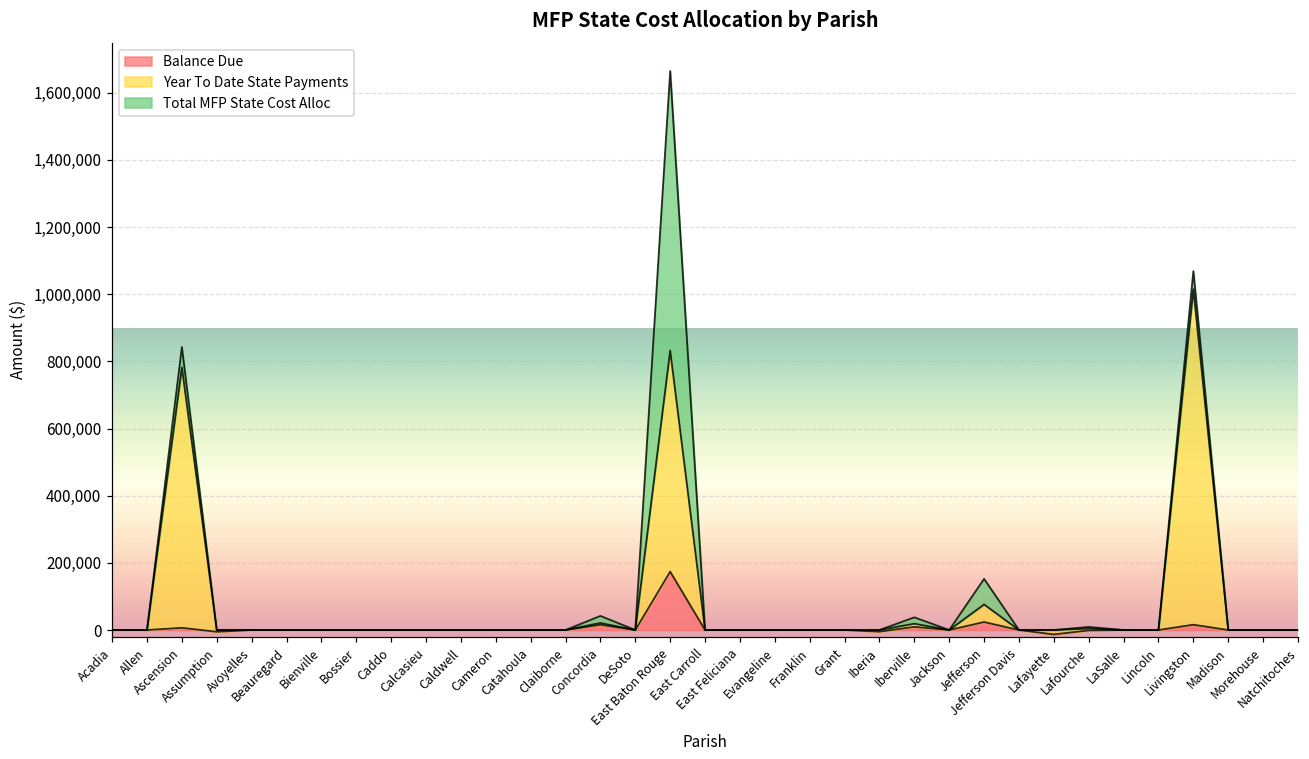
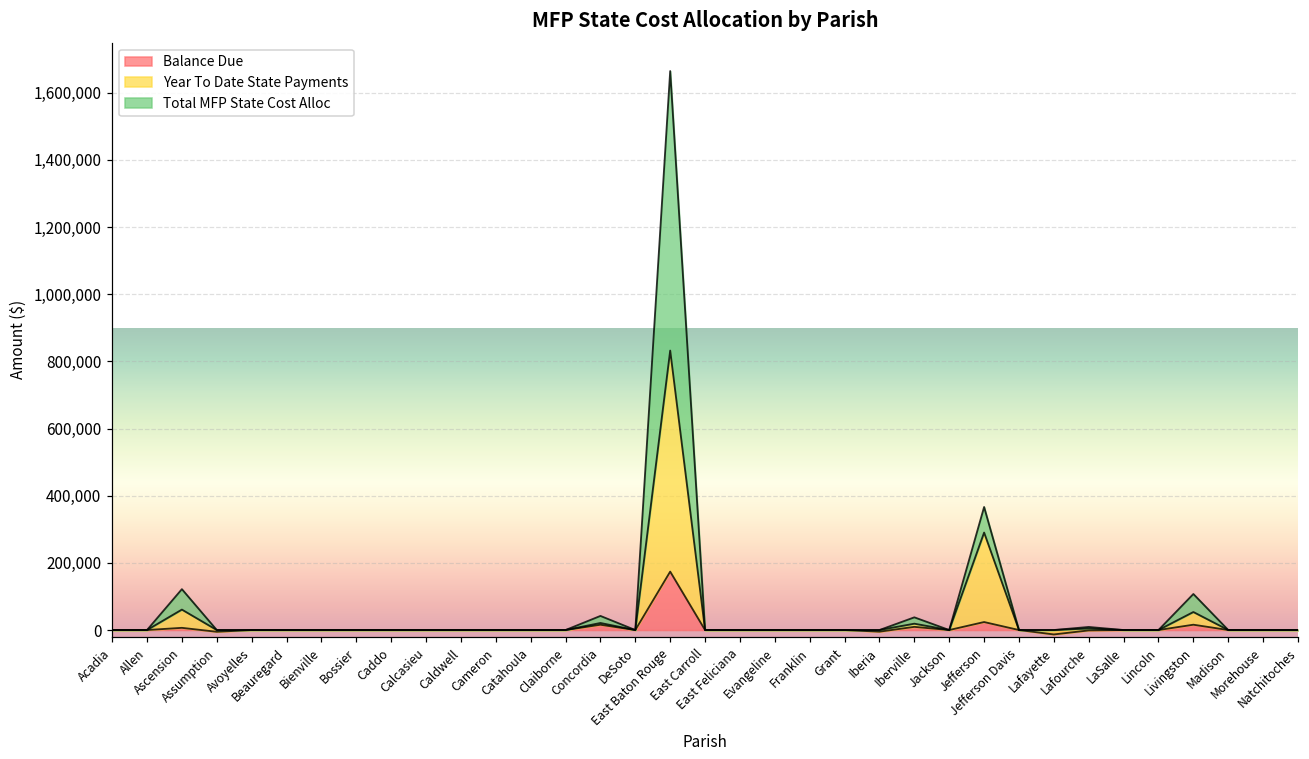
  {
    "Year To Date State Payments": {
-     "Ascension": "780,000",
+     "Ascension": "50,000",
      "East Baton Rouge": "660,000",
      "Iberville": "10,000",
-     "Jefferson": "50,000",
-     "Livingston": "1,000,000"
+     "Jefferson": "270,000",
+     "Livingston": "40,000"
    },
    "Total MFP State Cost Alloc": {
      "Ascension": "60,000",
      "Concordia": "20,000",
      "East Baton Rouge": "830,000",
      "Iberville": "20,000",
      "Jefferson": "80,000",
      "Livingston": "50,000"
    }
  }
